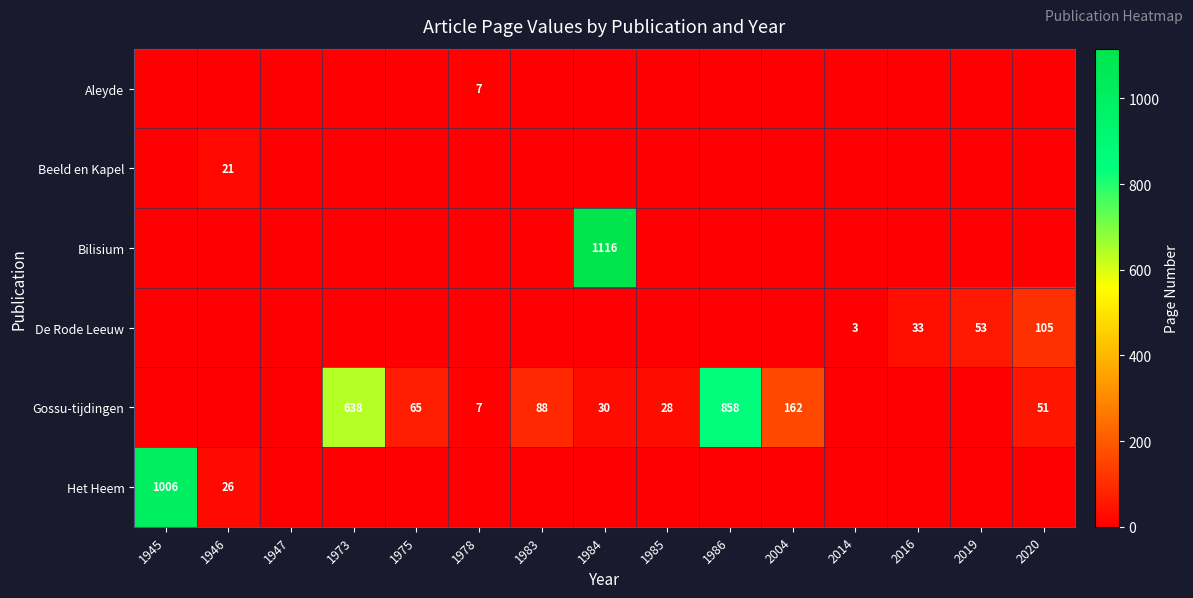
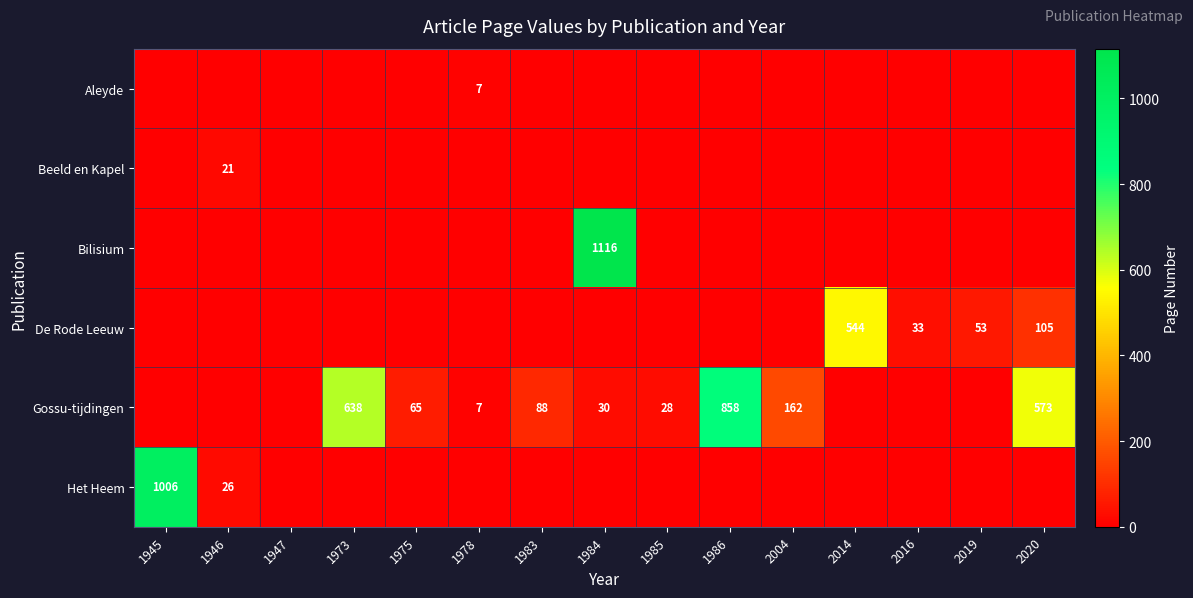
  {
    "Aleyde": {
      "1978": 7
    },
    "Beeld en Kapel": {
      "1946": 21
    },
    "Bilisium": {
      "1984": 1116
    },
    "De Rode Leeuw": {
-     "2014": 3,
+     "2014": 544,
      "2016": 33,
      "2019": 53,
      "2020": 105
    },
    "Gossu-tijdingen": {
      "1973": 638,
      "1975": 65,
      "1978": 7,
      "1983": 88,
      "1984": 30,
      "1985": 28,
      "1986": 858,
      "2004": 162,
-     "2020": 51
+     "2020": 573
    },
    "Het Heem": {
      "1945": 1006,
      "1946": 26
    }
  }
